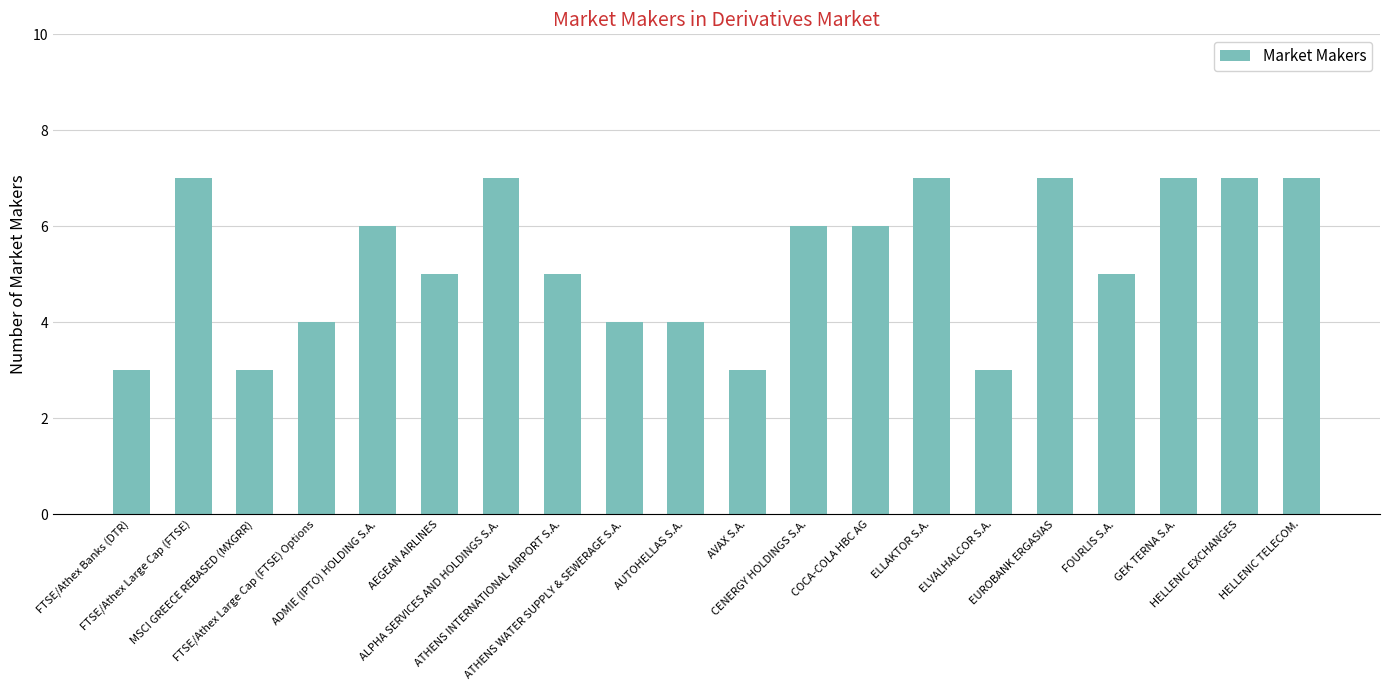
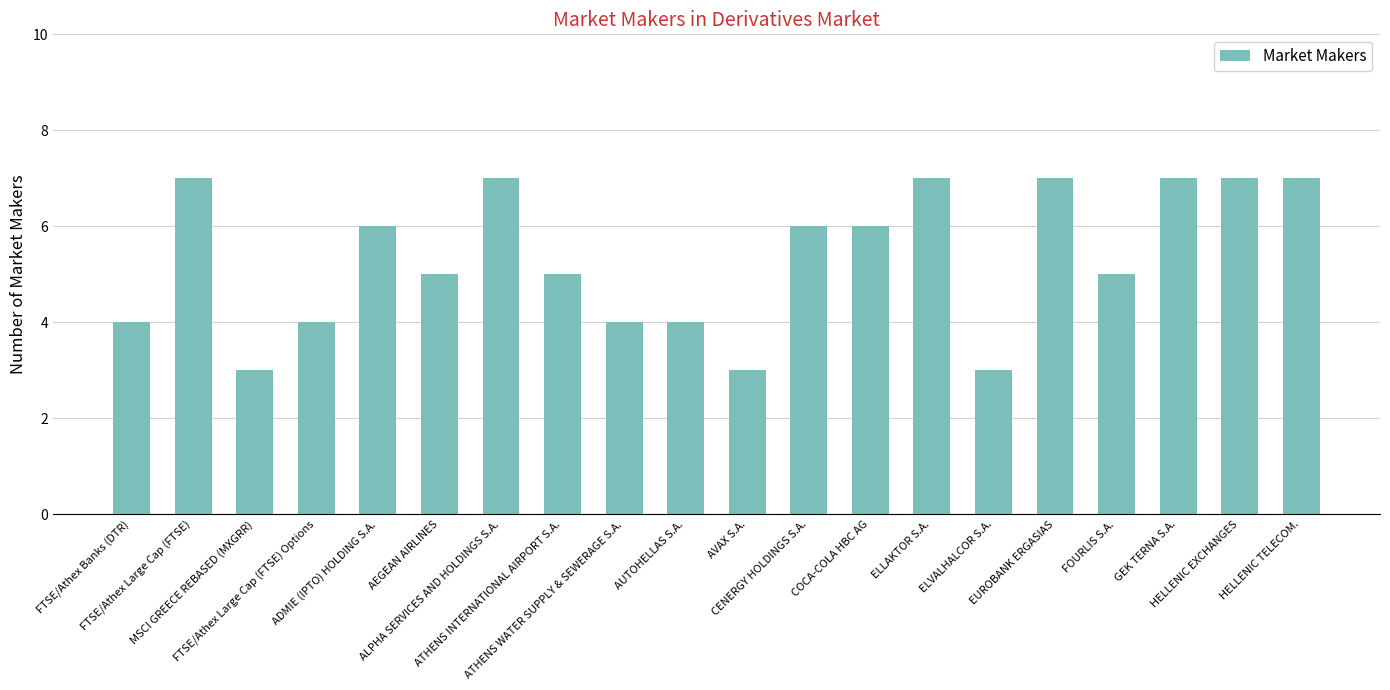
  {
-   "FTSE/Athex Banks (DTR)": 3,
+   "FTSE/Athex Banks (DTR)": 4,
    "FTSE/Athex Large Cap (FTSE)": 7,
    "MSCI GREECE REBASED (MXGRR)": 3,
    "FTSE/Athex Large Cap (FTSE) Options": 4,
    "ADMIE (IPTO) HOLDING S.A.": 6,
    "AEGEAN AIRLINES": 5,
    "ALPHA SERVICES AND HOLDINGS S.A.": 7,
    "ATHENS INTERNATIONAL AIRPORT S.A.": 5,
    "ATHENS WATER SUPPLY & SEWERAGE S.A.": 4,
    "AUTOHELLAS S.A.": 4,
    "AVAX S.A.": 3,
    "CENERGY HOLDINGS S.A.": 6,
    "COCA-COLA HBC AG": 6,
    "ELLAKTOR S.A.": 7,
    "ELVALHALCOR S.A.": 3,
    "EUROBANK ERGASIAS": 7,
    "FOURLIS S.A.": 5,
    "GEK TERNA S.A.": 7,
    "HELLENIC EXCHANGES": 7,
    "HELLENIC TELECOM.": 7
  }
